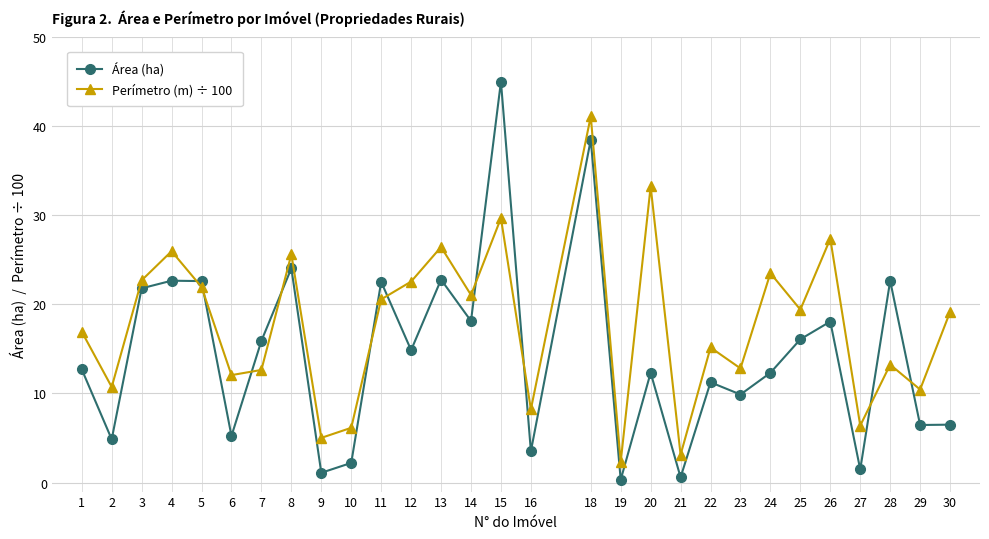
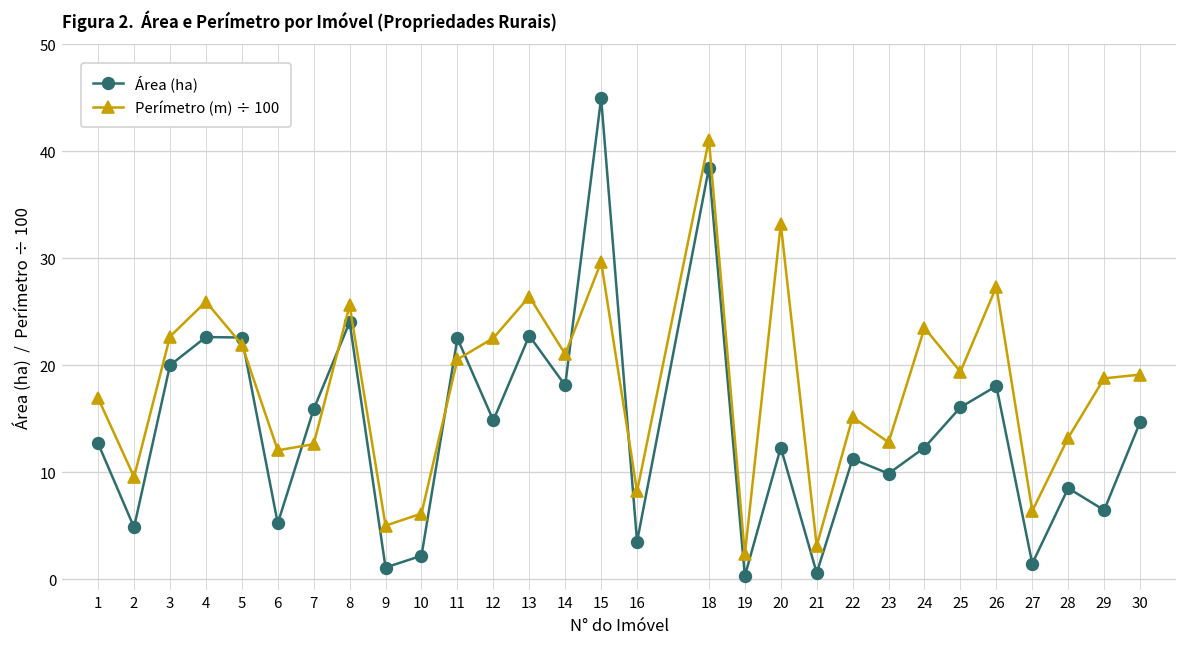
  {
    "Área (ha)": {
      "1": 13,
      "2": 5,
-     "3": 22,
+     "3": 20,
      "4": 23,
      "5": 23,
      "6": 5,
      "7": 16,
      "8": 24,
      "9": 1,
      "10": 2,
      "11": 23,
      "12": 15,
      "13": 23,
      "14": 18,
      "15": 45,
      "16": 4,
      "18": 38,
      "19": 0,
      "20": 12,
      "21": 1,
      "22": 11,
      "23": 10,
      "24": 12,
      "25": 16,
      "26": 18,
      "27": 1,
-     "28": 23,
+     "28": 9,
      "29": 6,
-     "30": 7
+     "30": 15
    },
    "Perímetro (m) ÷ 100": {
      "1": 17,
-     "2": 11,
+     "2": 10,
      "3": 23,
      "4": 26,
      "5": 22,
      "6": 12,
      "7": 13,
      "8": 26,
      "9": 5,
      "10": 6,
      "11": 21,
      "12": 23,
      "13": 26,
      "14": 21,
      "15": 30,
      "16": 8,
      "18": 41,
      "19": 2,
      "20": 33,
      "21": 3,
      "22": 15,
      "23": 13,
      "24": 23,
      "25": 19,
      "26": 27,
      "27": 6,
      "28": 13,
-     "29": 10,
+     "29": 19,
      "30": 19
    }
  }
